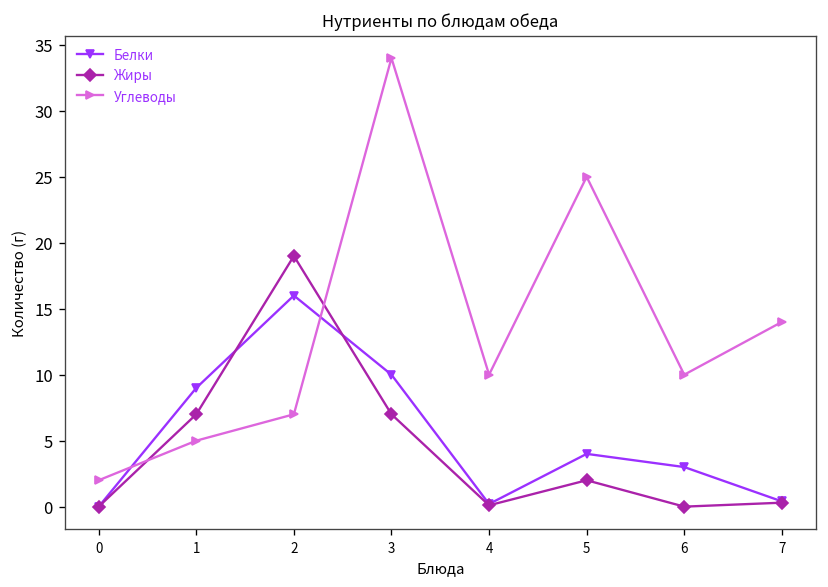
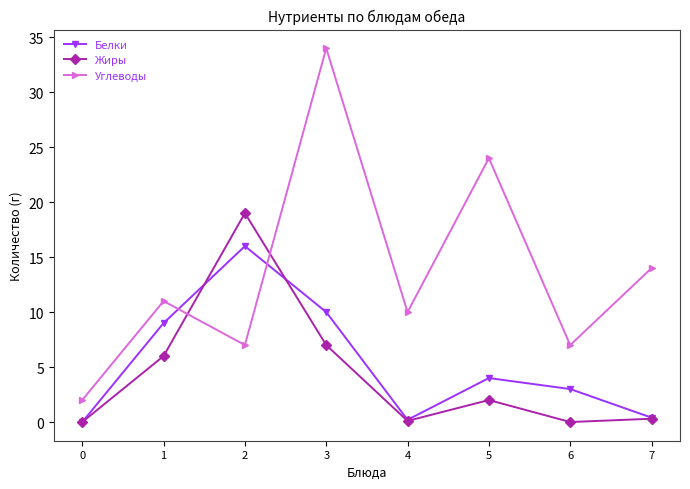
  {
    "Белки": {
      "1": 9,
      "2": 16,
      "3": 10,
      "5": 4,
      "6": 3
    },
    "Жиры": {
-     "1": 7,
+     "1": 6,
      "2": 19,
      "3": 7,
      "5": 2,
      "6": 0
    },
    "Углеводы": {
      "0": 2,
-     "1": 5,
+     "1": 11,
      "2": 7,
      "3": 34,
      "4": 10,
-     "5": 25,
-     "6": 10,
+     "5": 24,
+     "6": 7,
      "7": 14
    }
  }
